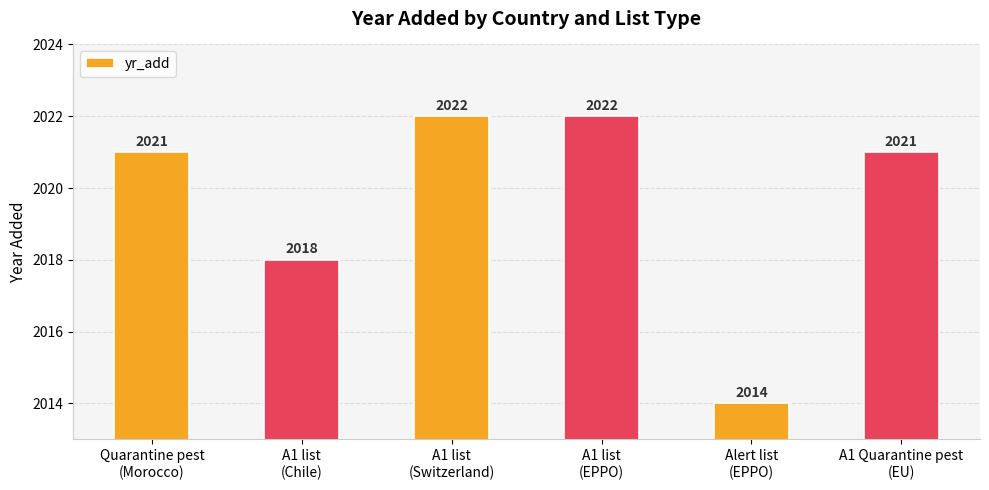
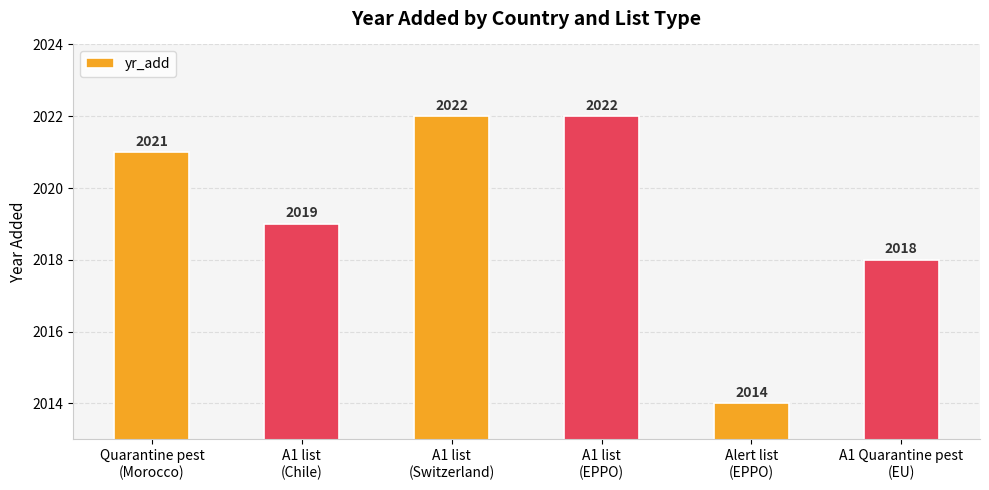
  {
    "Quarantine pest (Morocco)": 2021,
-   "A1 list (Chile)": 2018,
+   "A1 list (Chile)": 2019,
    "A1 list (Switzerland)": 2022,
    "A1 list (EPPO)": 2022,
    "Alert list (EPPO)": 2014,
-   "A1 Quarantine pest (EU)": 2021
+   "A1 Quarantine pest (EU)": 2018
  }
